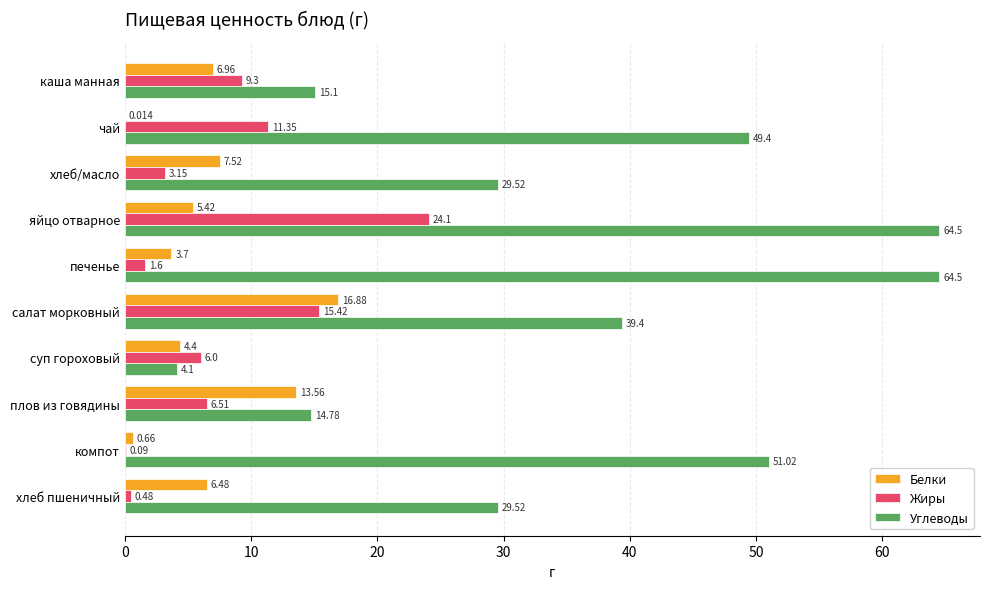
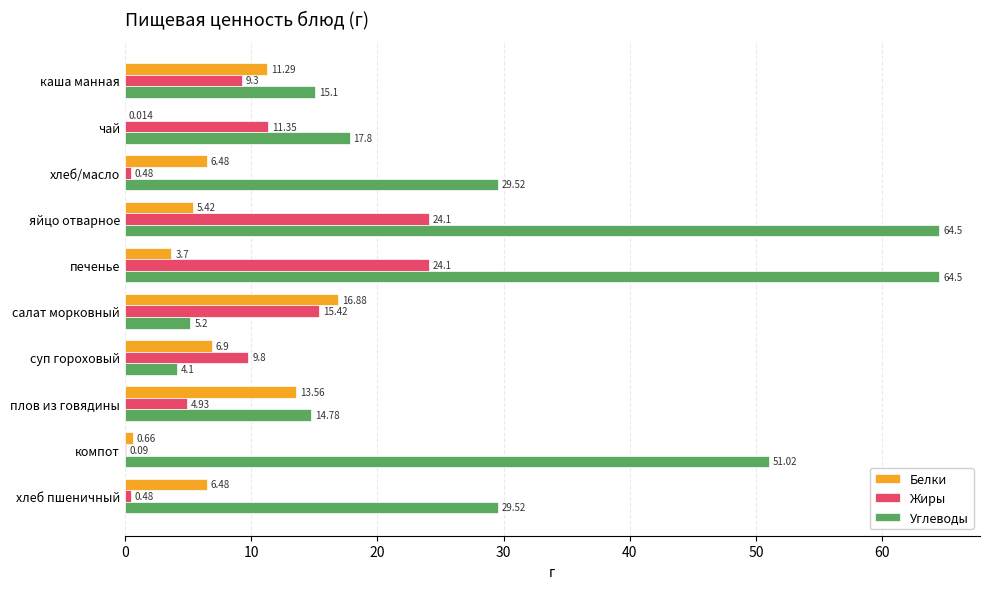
  {
    "Белки": {
-     "каша манная": 6.96,
+     "каша манная": 11.29,
      "чай": 0.014,
-     "хлеб/масло": 7.52,
+     "хлеб/масло": 6.48,
      "яйцо отварное": 5.42,
      "печенье": 3.7,
      "салат морковный": 16.88,
-     "суп гороховый": 4.4,
+     "суп гороховый": 6.9,
      "плов из говядины": 13.56,
      "компот": 0.66,
      "хлеб пшеничный": 6.48
    },
    "Жиры": {
      "каша манная": 9.3,
      "чай": 11.35,
-     "хлеб/масло": 3.15,
+     "хлеб/масло": 0.48,
      "яйцо отварное": 24.1,
-     "печенье": 1.6,
+     "печенье": 24.1,
      "салат морковный": 15.42,
-     "суп гороховый": 6.0,
-     "плов из говядины": 6.51,
+     "суп гороховый": 9.8,
+     "плов из говядины": 4.93,
      "компот": 0.09,
      "хлеб пшеничный": 0.48
    },
    "Углеводы": {
      "каша манная": 15.1,
-     "чай": 49.4,
+     "чай": 17.8,
      "хлеб/масло": 29.52,
      "яйцо отварное": 64.5,
      "печенье": 64.5,
-     "салат морковный": 39.4,
+     "салат морковный": 5.2,
      "суп гороховый": 4.1,
      "плов из говядины": 14.78,
      "компот": 51.02,
      "хлеб пшеничный": 29.52
    }
  }
